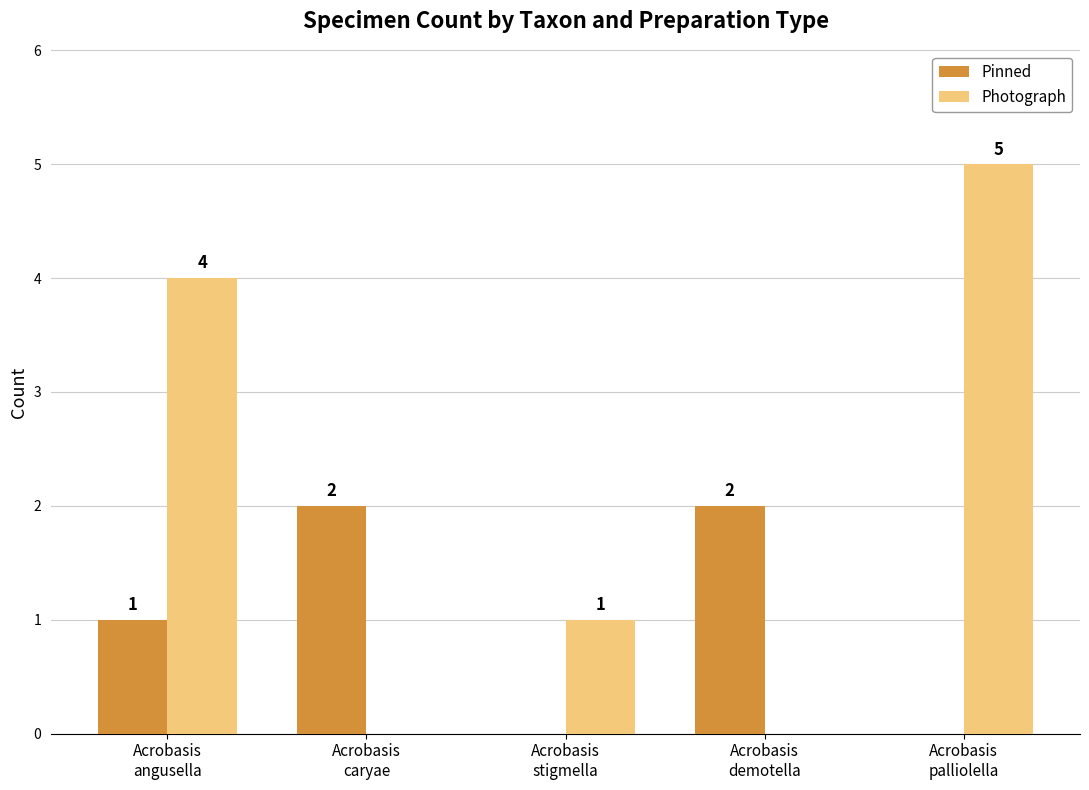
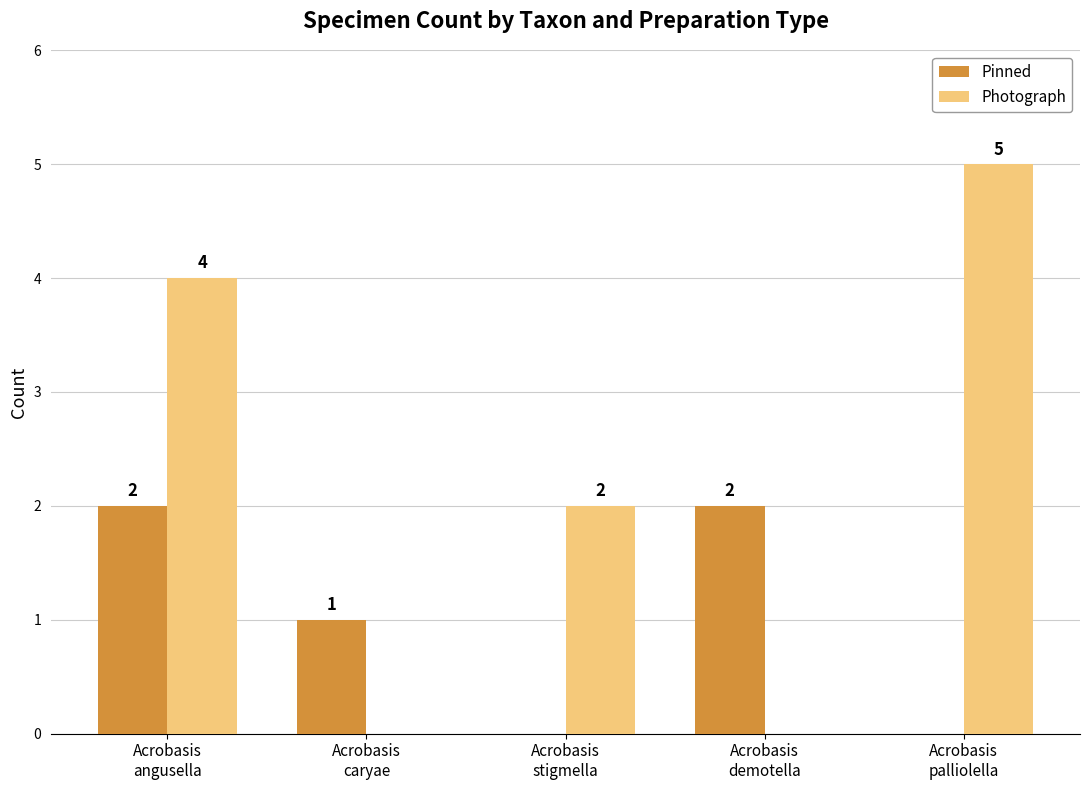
  {
    "Pinned": {
-     "Acrobasis angusella": 1,
-     "Acrobasis caryae": 2,
+     "Acrobasis angusella": 2,
+     "Acrobasis caryae": 1,
      "Acrobasis demotella": 2
    },
    "Photograph": {
      "Acrobasis angusella": 4,
-     "Acrobasis stigmella": 1,
+     "Acrobasis stigmella": 2,
      "Acrobasis palliolella": 5
    }
  }
